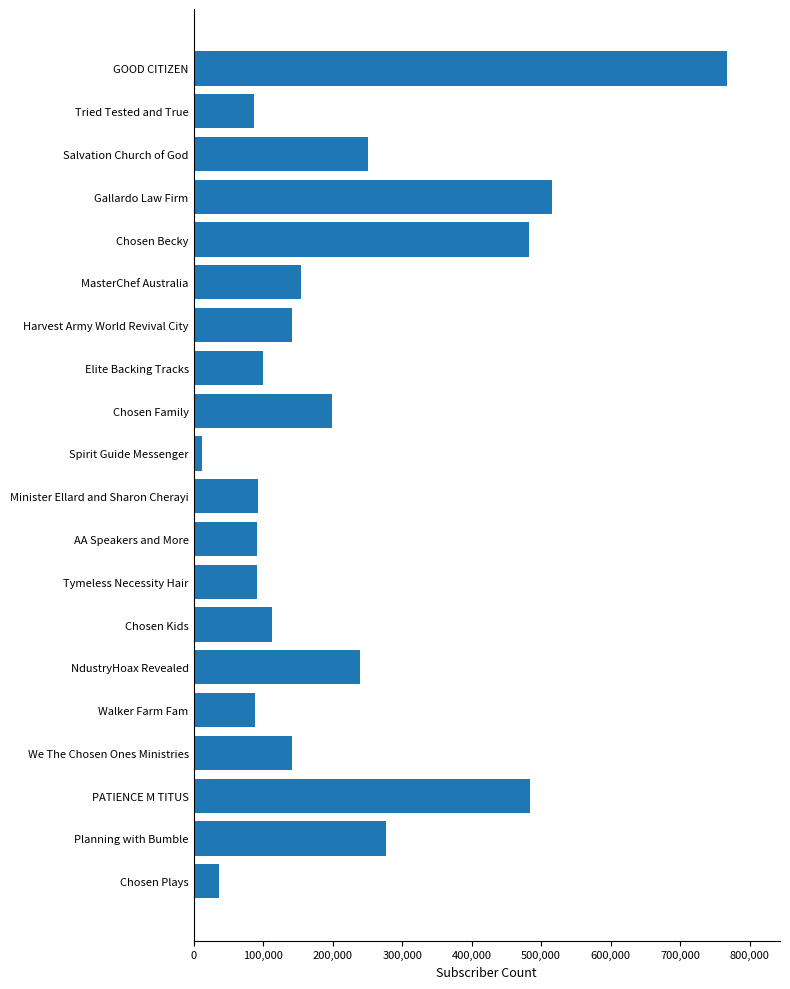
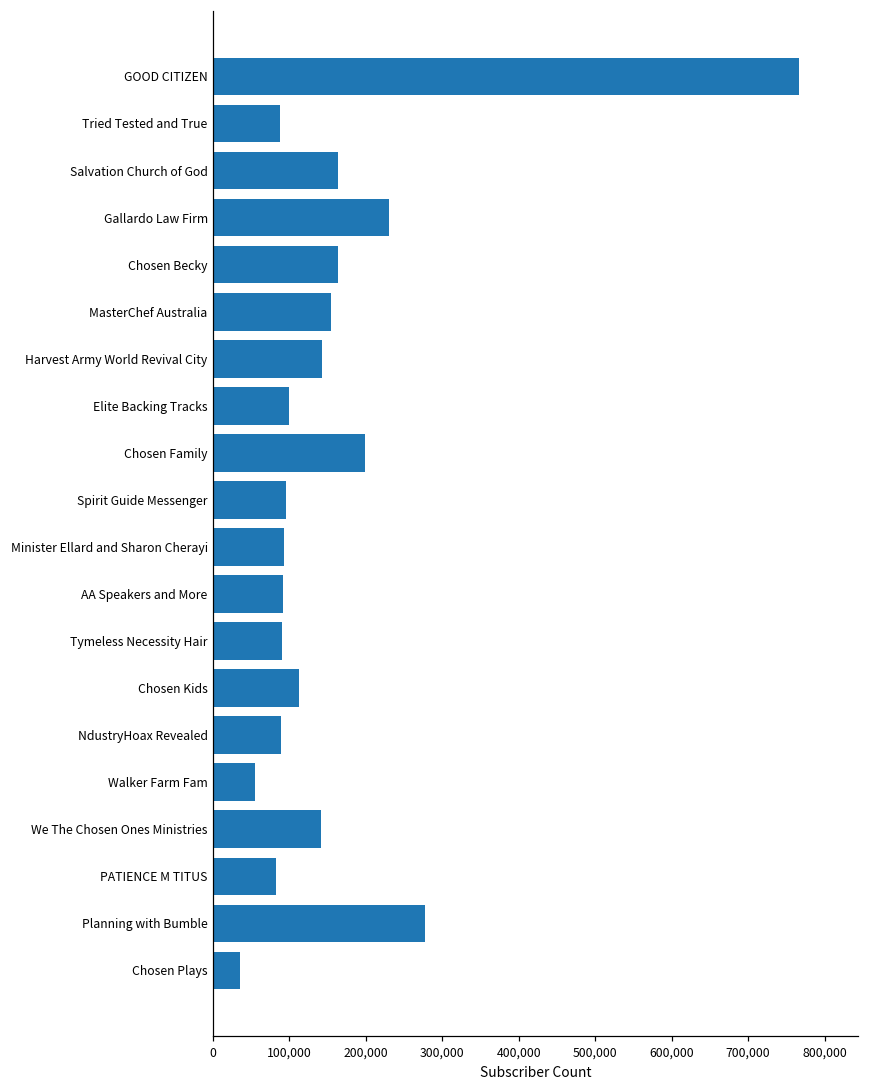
  {
    "GOOD CITIZEN": "770,000",
    "Tried Tested and True": "90,000",
-   "Salvation Church of God": "250,000",
-   "Gallardo Law Firm": "520,000",
-   "Chosen Becky": "480,000",
+   "Salvation Church of God": "160,000",
+   "Gallardo Law Firm": "230,000",
+   "Chosen Becky": "160,000",
    "MasterChef Australia": "150,000",
    "Harvest Army World Revival City": "140,000",
    "Elite Backing Tracks": "100,000",
    "Chosen Family": "200,000",
-   "Spirit Guide Messenger": "10,000",
+   "Spirit Guide Messenger": "100,000",
    "Minister Ellard and Sharon Cherayi": "90,000",
    "AA Speakers and More": "90,000",
    "Tymeless Necessity Hair": "90,000",
    "Chosen Kids": "110,000",
-   "NdustryHoax Revealed": "240,000",
-   "Walker Farm Fam": "90,000",
+   "NdustryHoax Revealed": "90,000",
+   "Walker Farm Fam": "60,000",
    "We The Chosen Ones Ministries": "140,000",
-   "PATIENCE M TITUS": "480,000",
+   "PATIENCE M TITUS": "80,000",
    "Planning with Bumble": "280,000",
    "Chosen Plays": "40,000"
  }
